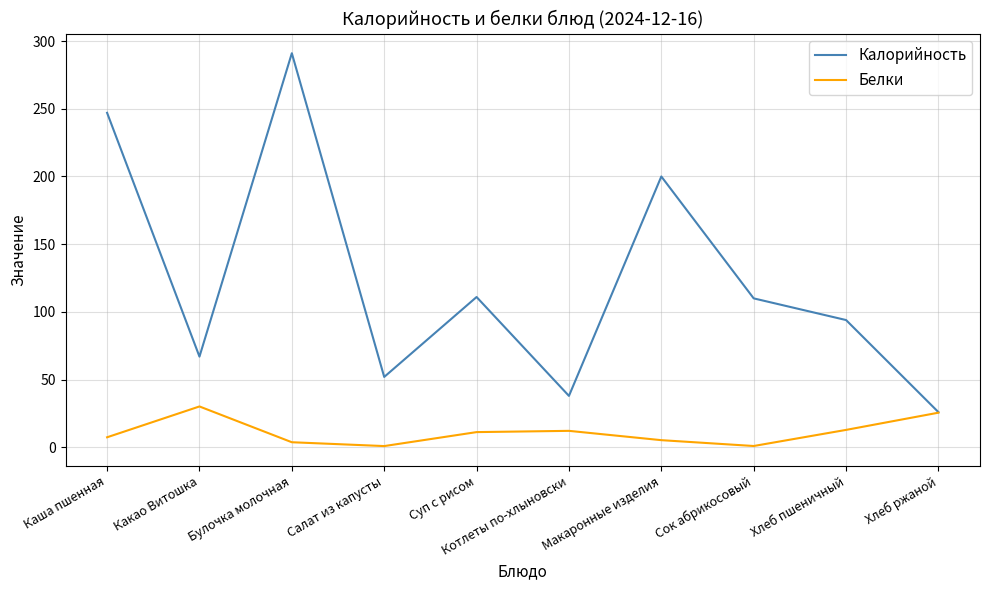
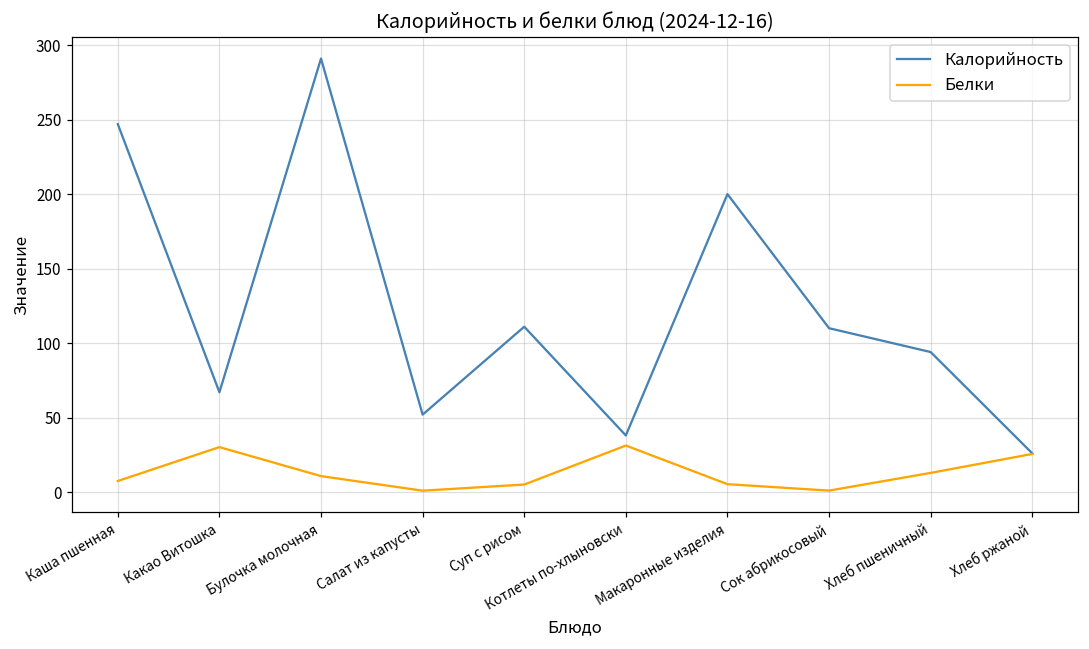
  {
    "Калорийность": {
      "Каша пшенная": 247,
      "Какао Витошка": 67,
      "Булочка молочная": 291,
      "Салат из капусты": 52,
      "Суп с рисом": 111,
      "Котлеты по-хлыновски": 38,
      "Макаронные изделия": 200,
      "Сок абрикосовый": 110,
      "Хлеб пшеничный": 94
    },
    "Белки": {
      "Каша пшенная": 7,
      "Какао Витошка": 30,
-     "Булочка молочная": 4,
+     "Булочка молочная": 11,
      "Салат из капусты": 1,
-     "Суп с рисом": 11,
-     "Котлеты по-хлыновски": 12,
+     "Суп с рисом": 5,
+     "Котлеты по-хлыновски": 31,
      "Макаронные изделия": 5,
      "Сок абрикосовый": 1,
      "Хлеб пшеничный": 13
    }
  }
